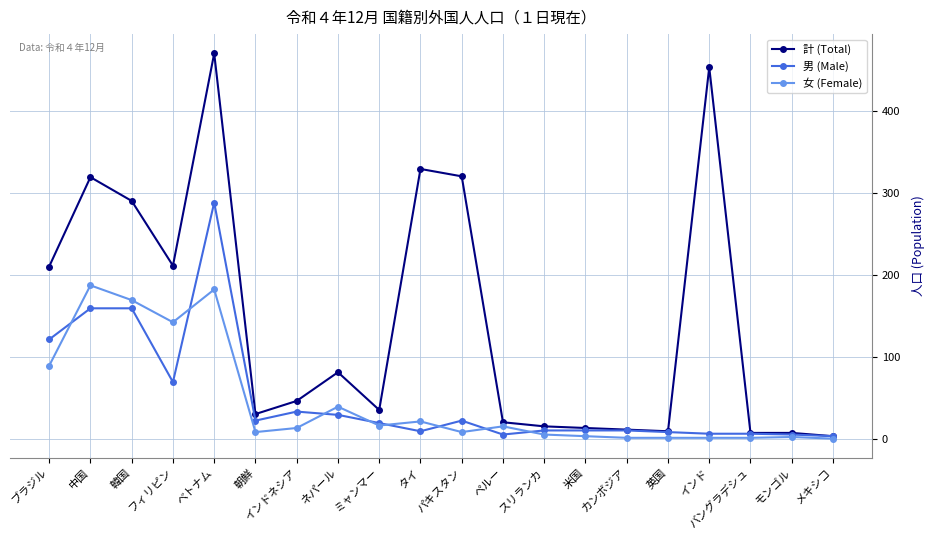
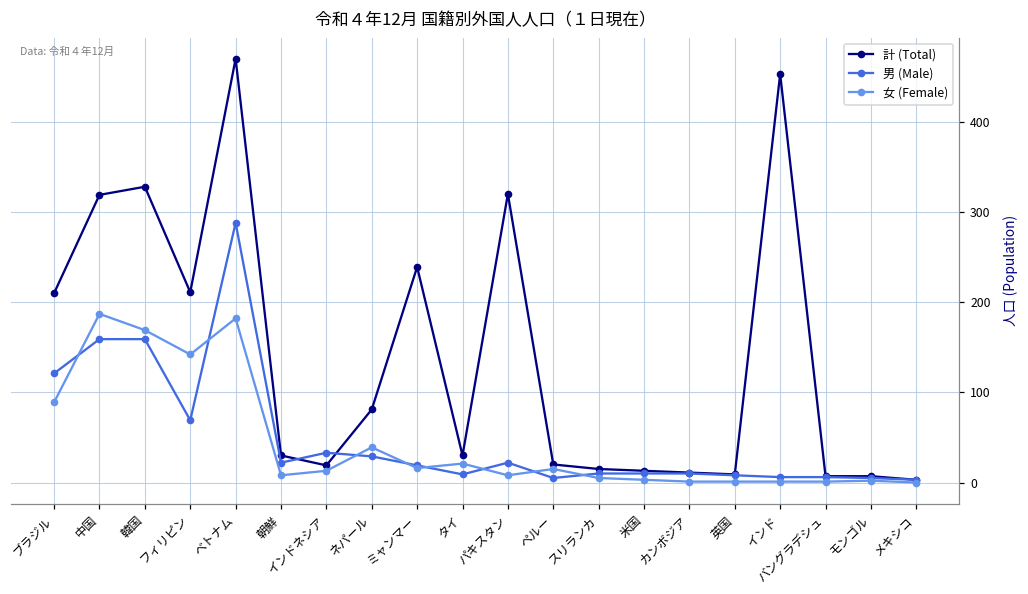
  {
    "計 (Total)": {
      "ブラジル": 210,
      "中国": 320,
-     "韓国": 290,
+     "韓国": 330,
      "フィリピン": 210,
      "ベトナム": 470,
      "朝鮮": 30,
-     "インドネシア": 50,
+     "インドネシア": 20,
      "ネパール": 80,
-     "ミャンマー": 40,
-     "タイ": 330,
+     "ミャンマー": 240,
+     "タイ": 30,
      "パキスタン": 320,
      "ペルー": 20,
      "スリランカ": 20,
      "インド": 450
    }
  }
